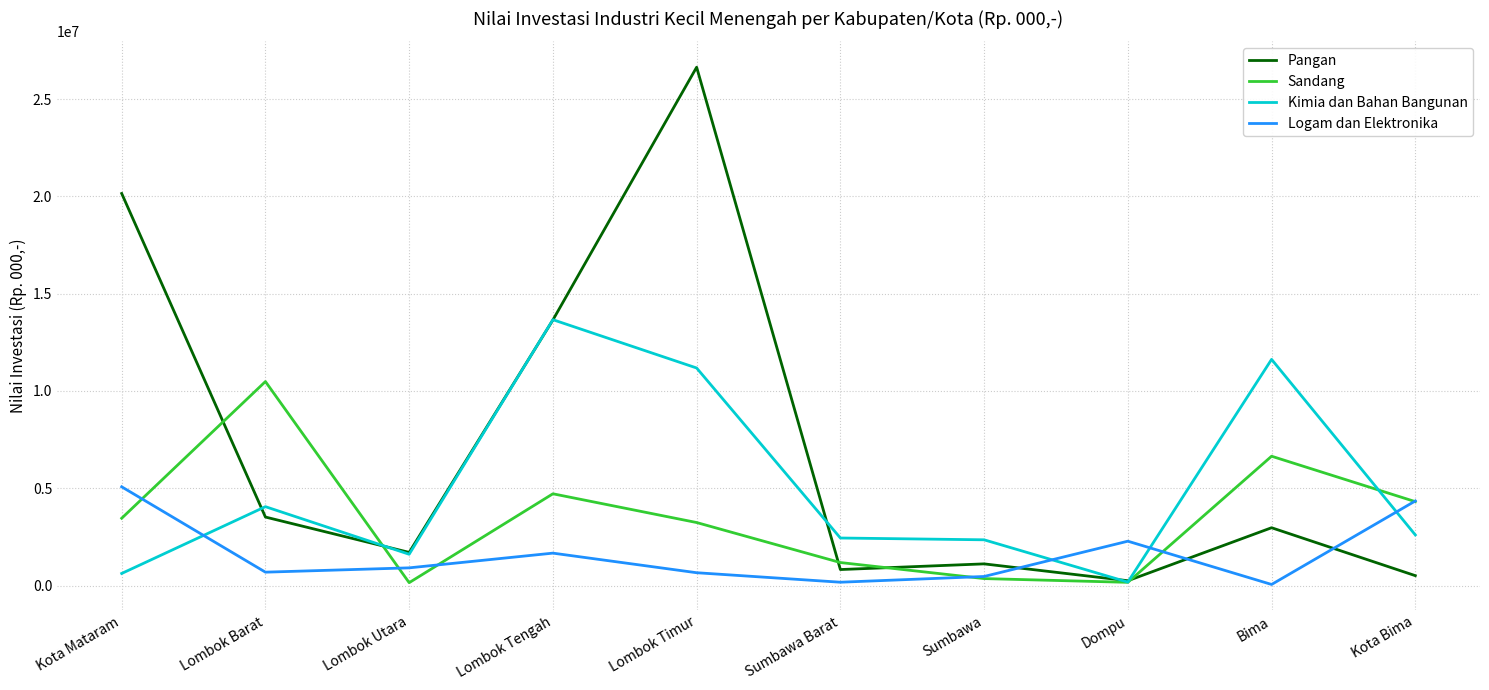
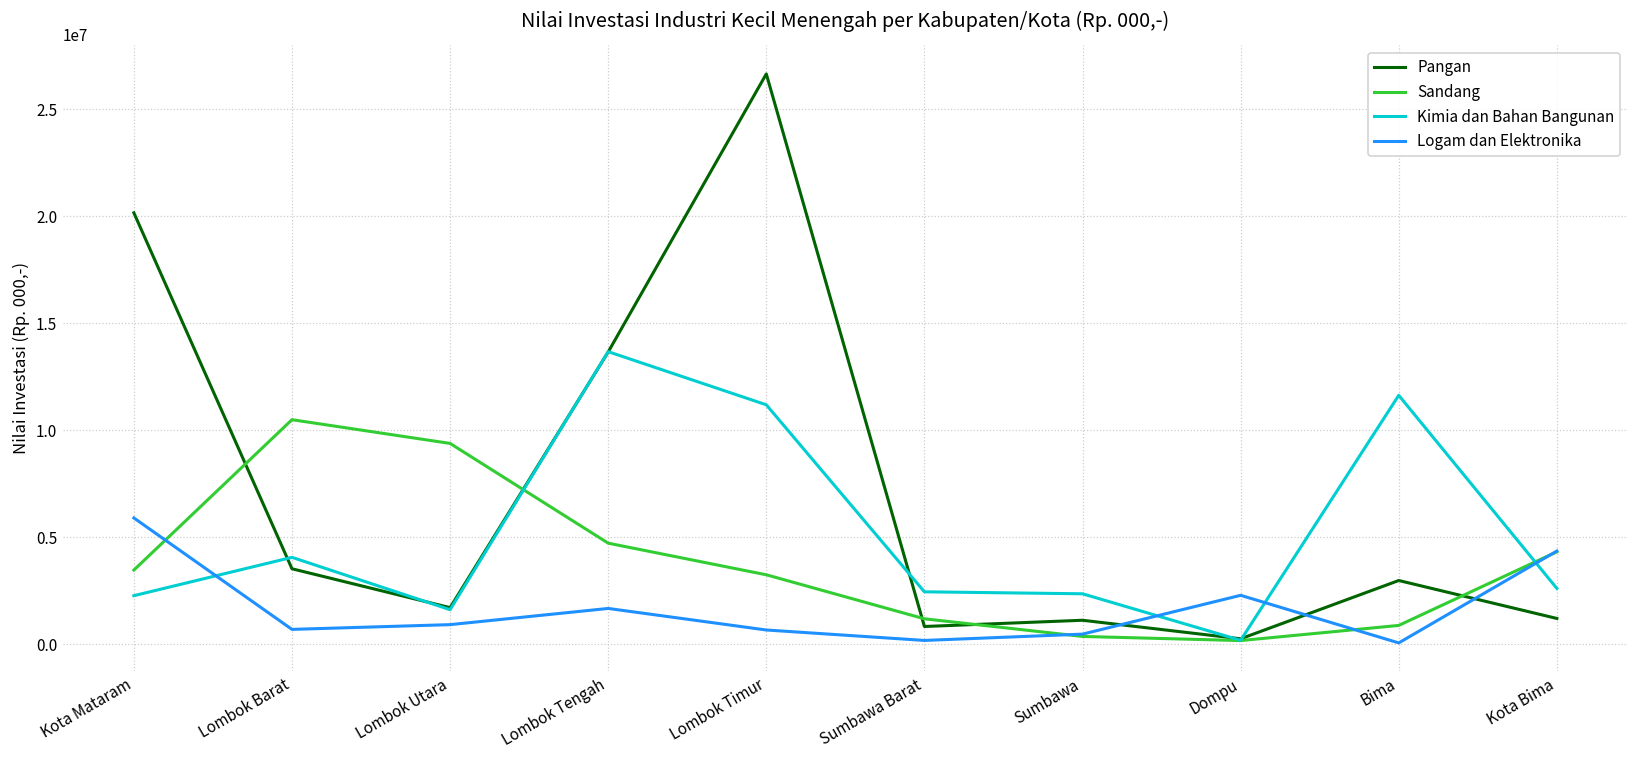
  {
    "Pangan": {
      "Kota Mataram": 20200000,
      "Lombok Barat": 3500000,
      "Lombok Timur": 26600000,
      "Sumbawa Barat": 800000,
      "Sumbawa": 1100000,
      "Bima": 3000000,
-     "Kota Bima": 500000
+     "Kota Bima": 1200000
    },
    "Sandang": {
      "Kota Mataram": 3500000,
      "Lombok Barat": 10500000,
-     "Lombok Utara": 100000,
+     "Lombok Utara": 9400000,
      "Lombok Tengah": 4700000,
      "Lombok Timur": 3200000,
      "Sumbawa Barat": 1200000,
-     "Bima": 6600000
+     "Bima": 900000
    },
    "Kimia dan Bahan Bangunan": {
-     "Kota Mataram": 600000,
+     "Kota Mataram": 2300000,
      "Lombok Barat": 4100000,
      "Lombok Timur": 11200000,
      "Sumbawa Barat": 2400000,
      "Sumbawa": 2400000,
      "Bima": 11600000,
      "Kota Bima": 2600000
    },
    "Logam dan Elektronika": {
-     "Kota Mataram": 5100000,
+     "Kota Mataram": 5900000,
      "Lombok Barat": 700000,
      "Lombok Utara": 900000,
      "Lombok Tengah": 1700000,
      "Lombok Timur": 700000,
      "Sumbawa Barat": 200000,
      "Dompu": 2300000,
      "Bima": 100000
    }
  }
